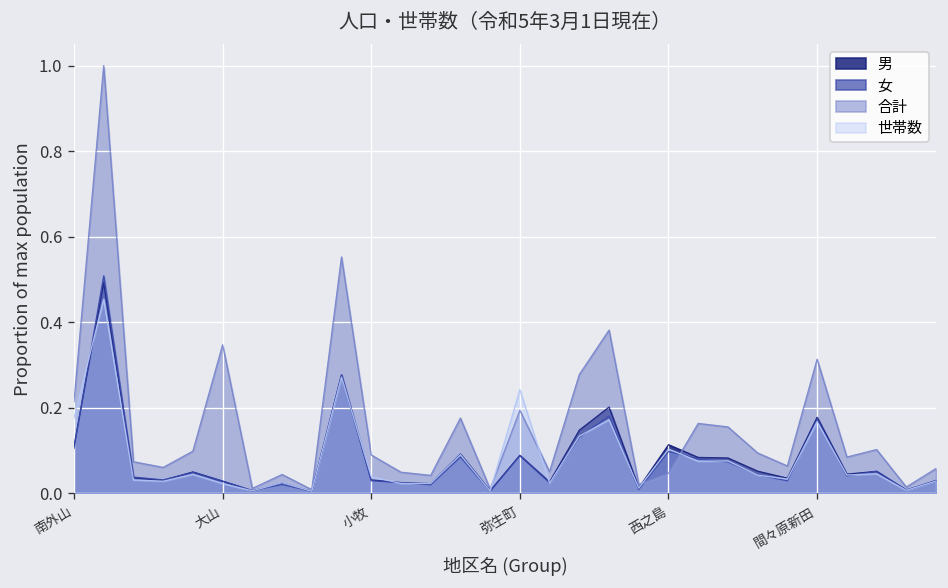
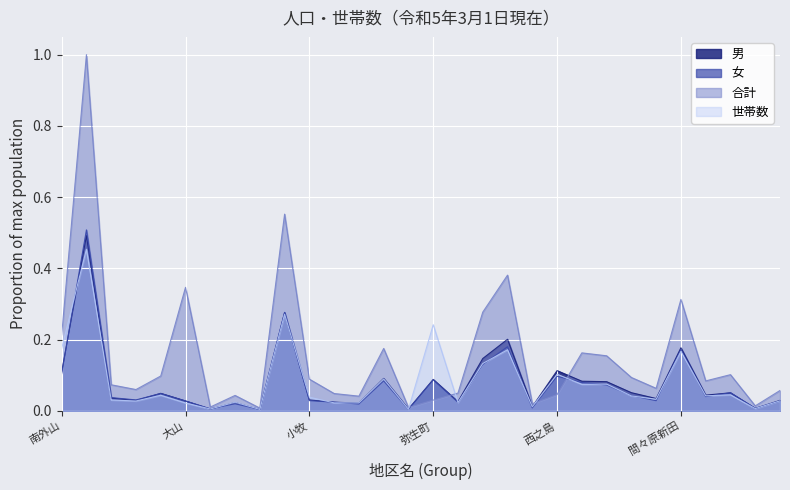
  {
    "男": {
      "西之島": 0.11
    },
    "合計": {
      "南外山": 0.21,
      "大山": 0.35,
      "小牧": 0.09,
-     "弥生町": 0.19,
+     "弥生町": 0.03,
      "西之島": 0.05,
      "間々原新田": 0.31
    },
    "世帯数": {
      "南外山": 0.18,
      "小牧": 0.04,
      "弥生町": 0.24
    }
  }
